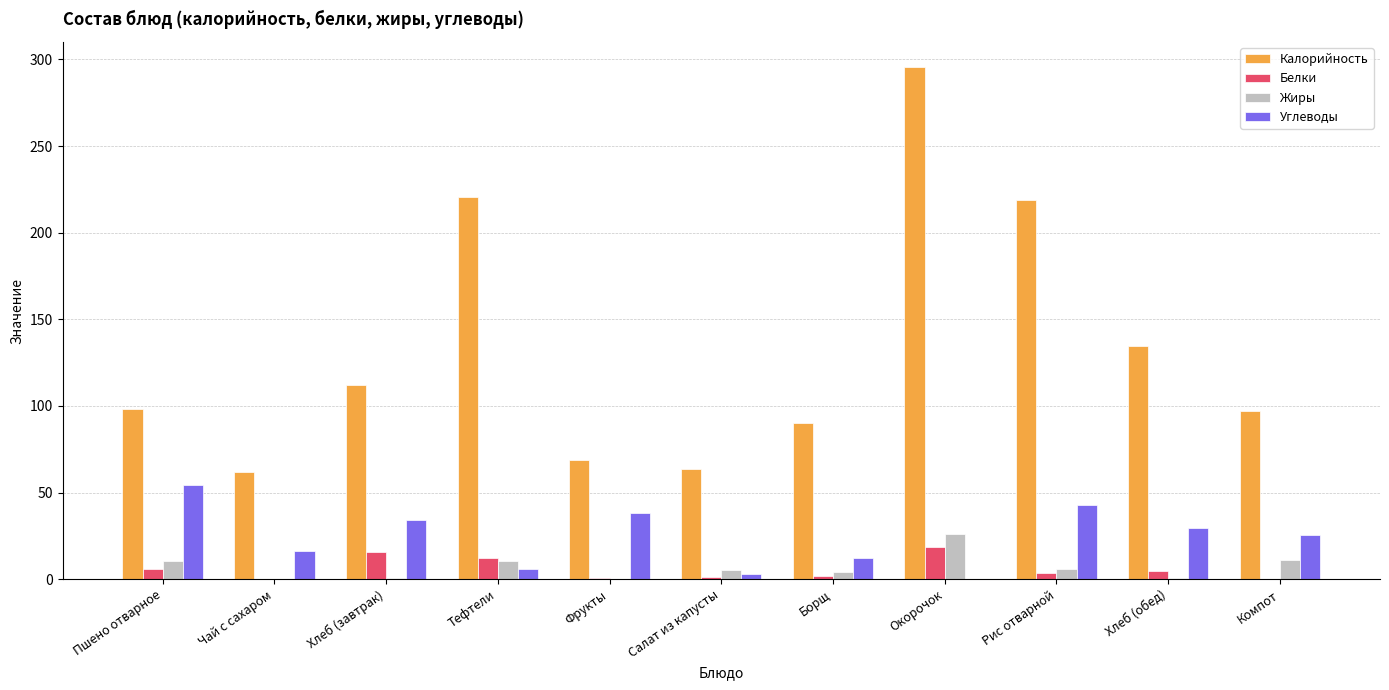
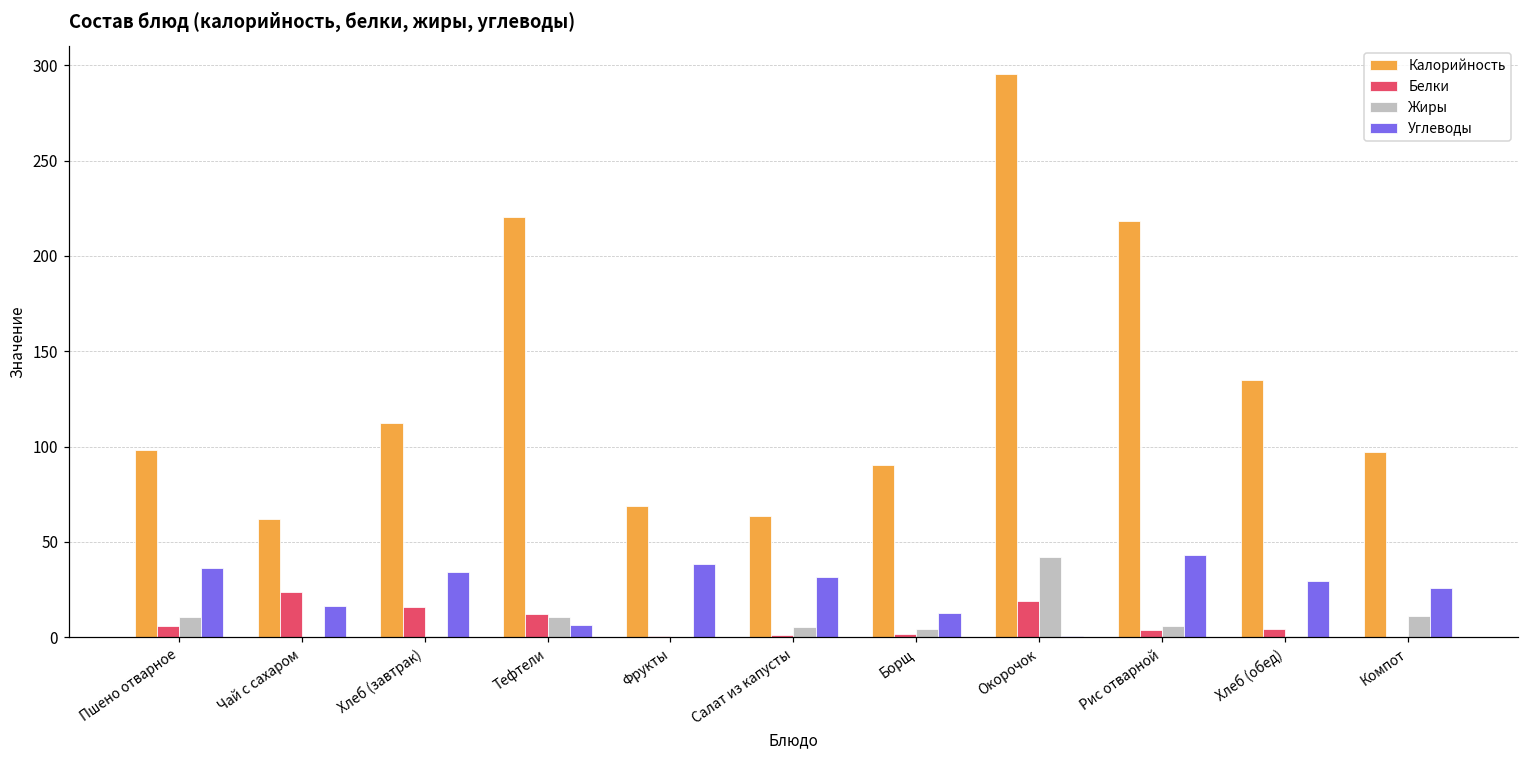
  {
    "Калорийность": {
      "Пшено отварное": 98,
      "Чай с сахаром": 62,
      "Хлеб (завтрак)": 112,
      "Тефтели": 221,
      "Фрукты": 69,
      "Салат из капусты": 63,
      "Борщ": 90,
      "Окорочок": 295,
      "Рис отварной": 219,
      "Хлеб (обед)": 135,
      "Компот": 97
    },
    "Белки": {
      "Пшено отварное": 6,
-     "Чай с сахаром": 0,
+     "Чай с сахаром": 24,
      "Хлеб (завтрак)": 16,
      "Тефтели": 12,
      "Борщ": 2,
      "Окорочок": 19,
      "Рис отварной": 4,
      "Хлеб (обед)": 5,
      "Компот": 0
    },
    "Жиры": {
      "Пшено отварное": 10,
      "Чай с сахаром": 0,
      "Тефтели": 11,
      "Фрукты": 0,
      "Салат из капусты": 5,
      "Борщ": 4,
-     "Окорочок": 26,
+     "Окорочок": 42,
      "Рис отварной": 6,
      "Компот": 11
    },
    "Углеводы": {
-     "Пшено отварное": 54,
+     "Пшено отварное": 36,
      "Чай с сахаром": 16,
      "Хлеб (завтрак)": 34,
      "Тефтели": 6,
      "Фрукты": 38,
-     "Салат из капусты": 3,
+     "Салат из капусты": 32,
      "Борщ": 12,
      "Рис отварной": 43,
      "Хлеб (обед)": 30,
      "Компот": 26
    }
  }
